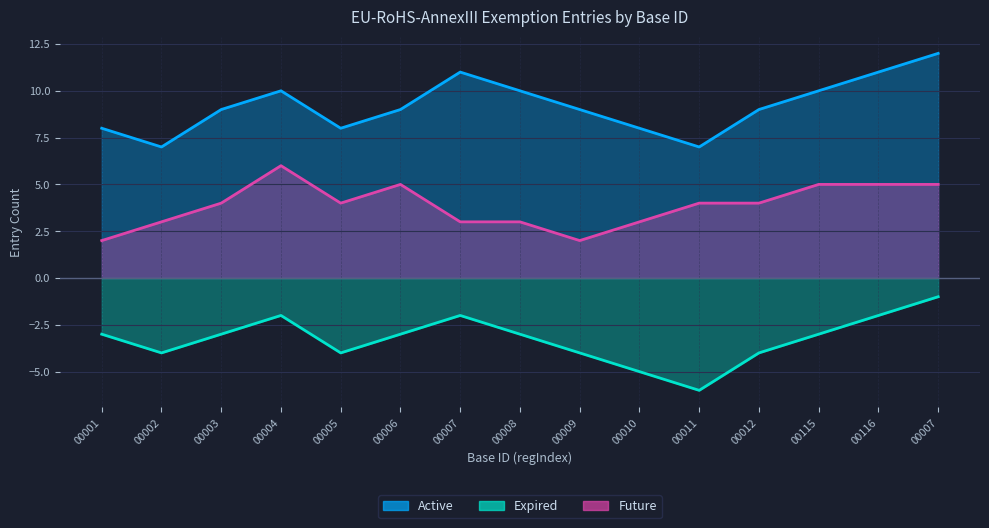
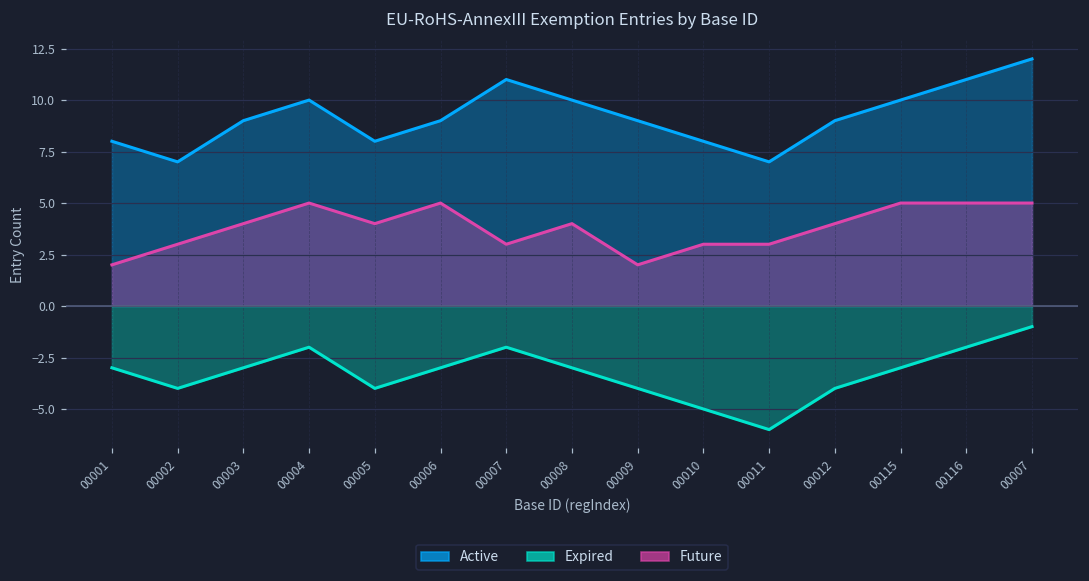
  {
    "Future": {
      "00001": 2,
      "00002": 3,
      "00003": 4,
-     "00004": 6,
+     "00004": 5,
      "00005": 4,
      "00006": 5,
-     "00008": 3,
+     "00008": 4,
      "00009": 2,
      "00010": 3,
-     "00011": 4,
+     "00011": 3,
      "00012": 4,
      "00115": 5,
      "00116": 5
    }
  }
